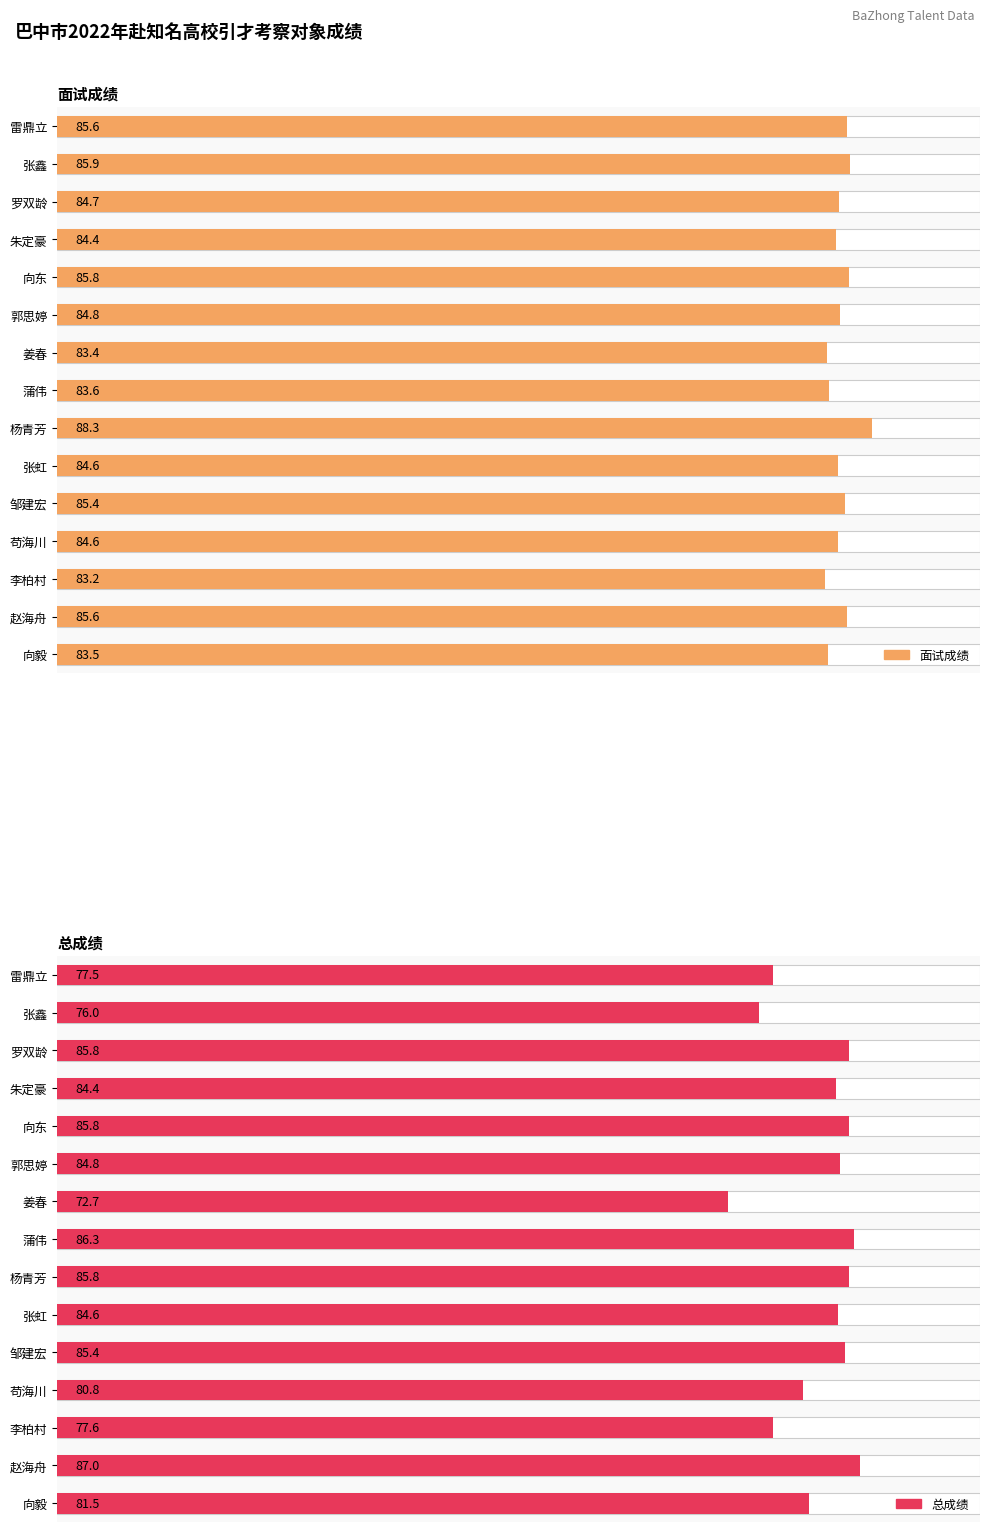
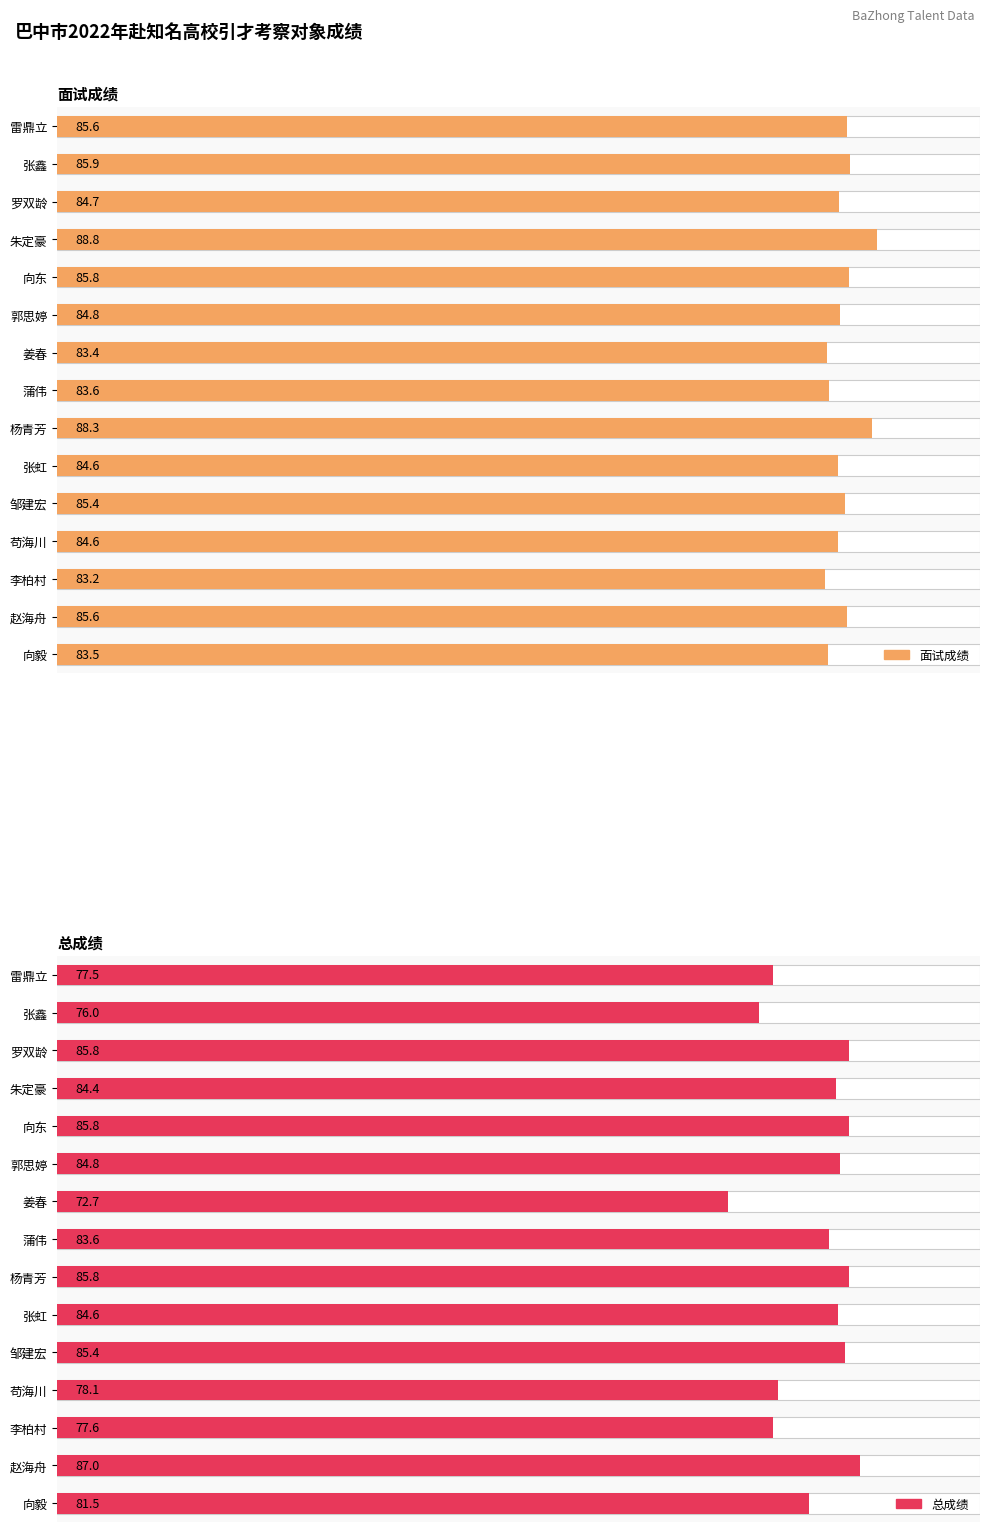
  {
    "面试成绩": {
      "面试成绩": {
-       "朱定豪": 84.4
+       "朱定豪": 88.8
      }
    },
    "总成绩": {
      "总成绩": {
-       "蒲伟": 86.3,
-       "苟海川": 80.8
+       "蒲伟": 83.6,
+       "苟海川": 78.1
      }
    }
  }
